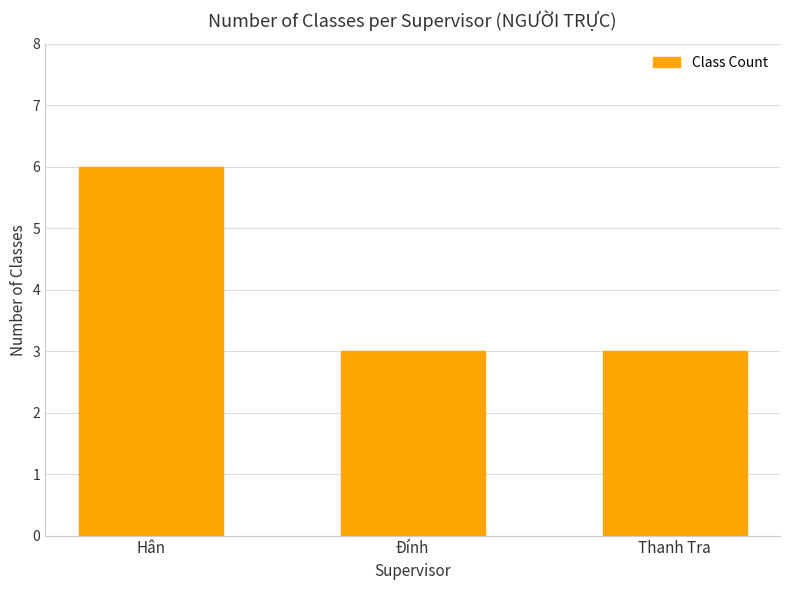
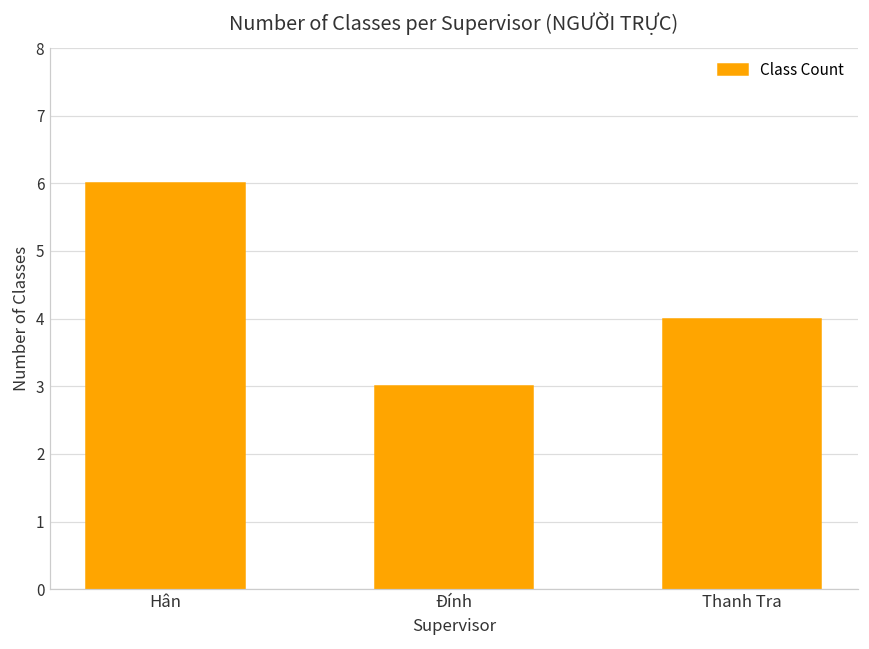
  {
    "Hân": 6,
    "Đính": 3,
-   "Thanh Tra": 3
+   "Thanh Tra": 4
  }
